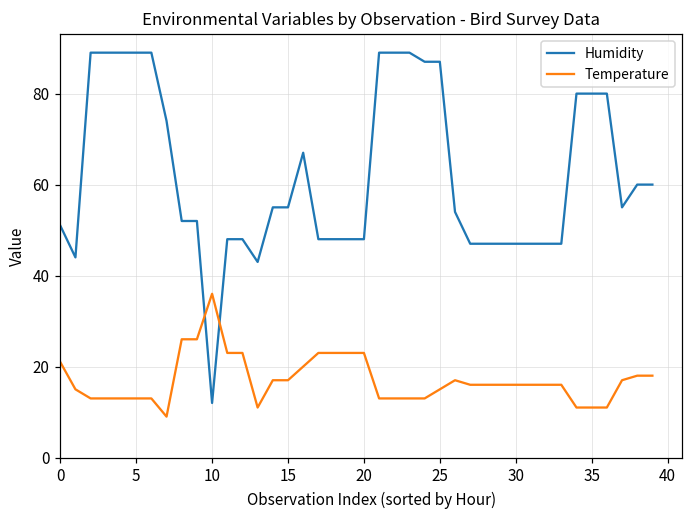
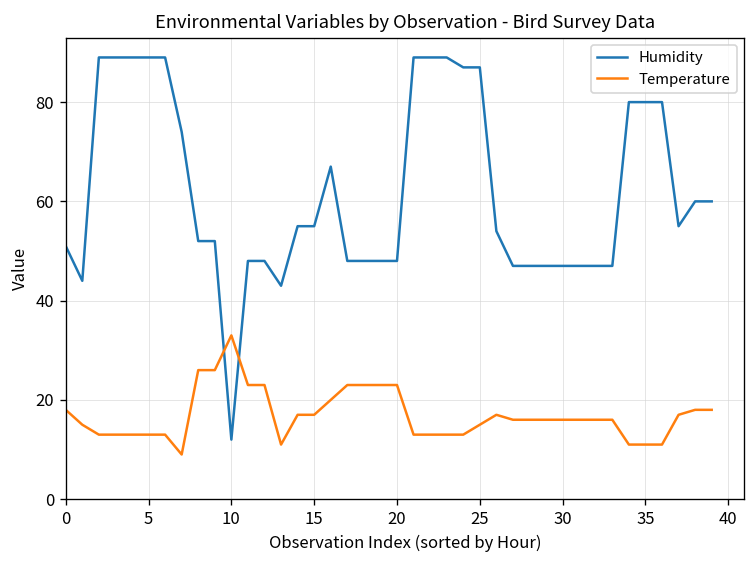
  {
    "Humidity": {
      "0": 51,
      "5": 89,
      "10": 12,
      "15": 55,
      "20": 48,
      "25": 87,
      "30": 47,
      "35": 80
    },
    "Temperature": {
-     "0": 21,
+     "0": 18,
      "5": 13,
-     "10": 36,
+     "10": 33,
      "15": 17,
      "20": 23,
      "25": 15,
      "30": 16,
      "35": 11
    }
  }
